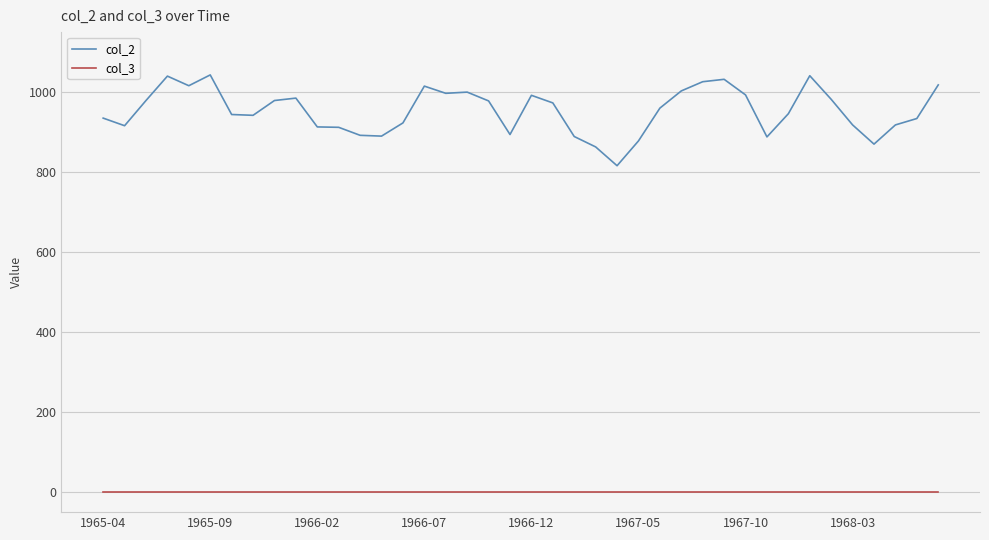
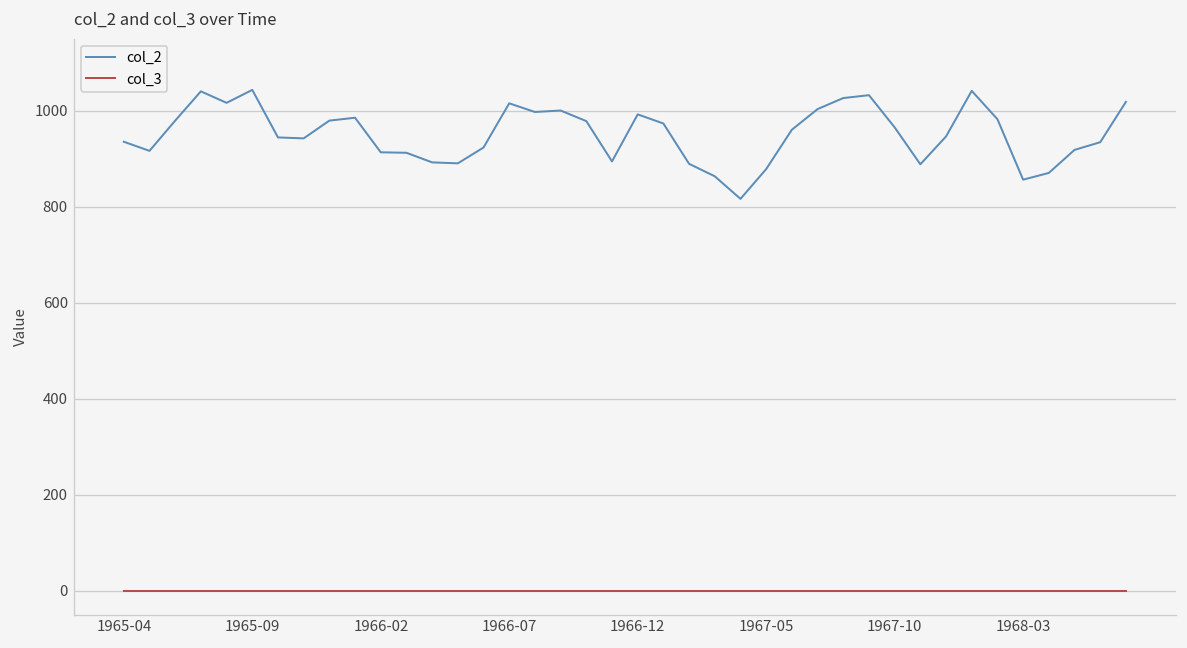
  {
    "col_2": {
      "1965-04": 940,
      "1965-09": 1040,
      "1966-02": 910,
      "1966-07": 1020,
      "1966-12": 990,
      "1967-05": 880,
-     "1967-10": 990,
-     "1968-03": 920
+     "1967-10": 970,
+     "1968-03": 860
    },
    "col_3": {
      "1965-04": 0,
      "1965-09": 0,
      "1966-02": 0,
      "1966-07": 0,
      "1966-12": 0,
      "1967-05": 0,
      "1967-10": 0,
      "1968-03": 0
    }
  }
